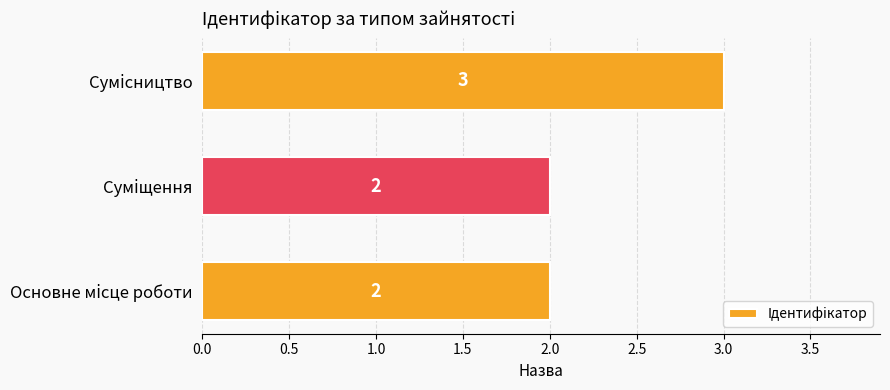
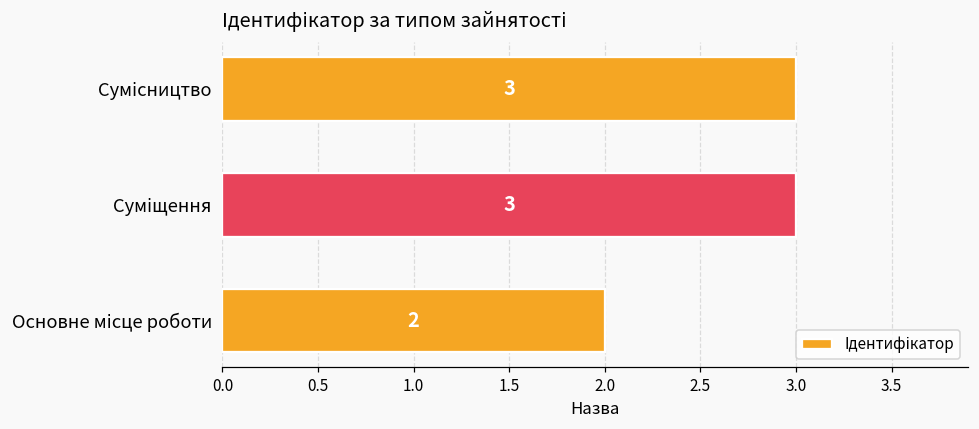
  {
    "Сумісництво": 3,
-   "Суміщення": 2,
+   "Суміщення": 3,
    "Основне місце роботи": 2
  }
